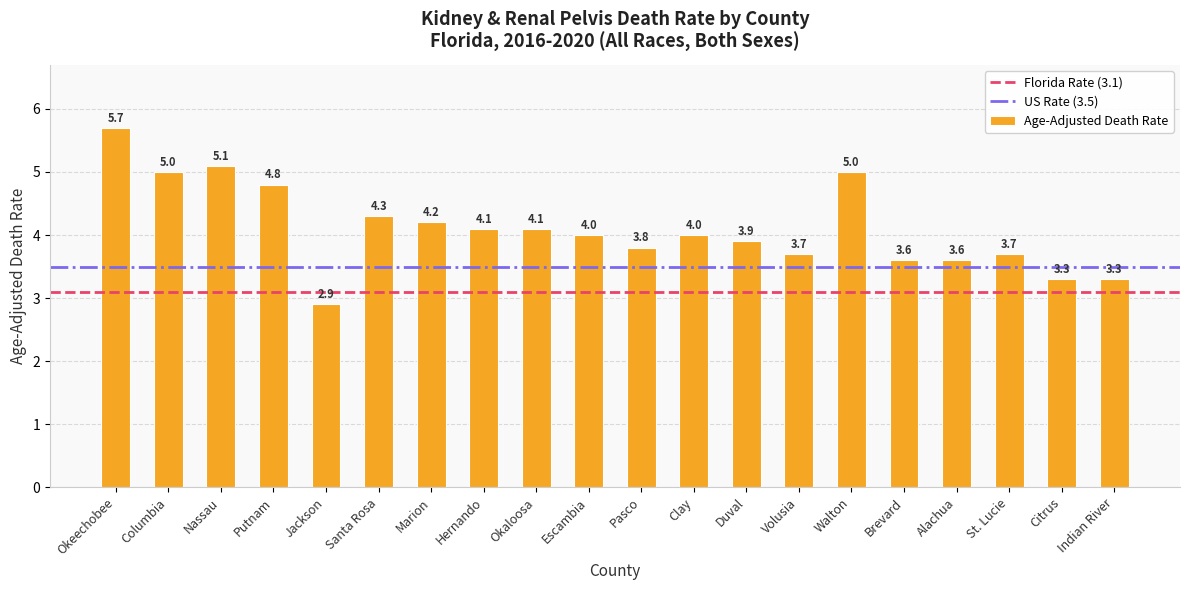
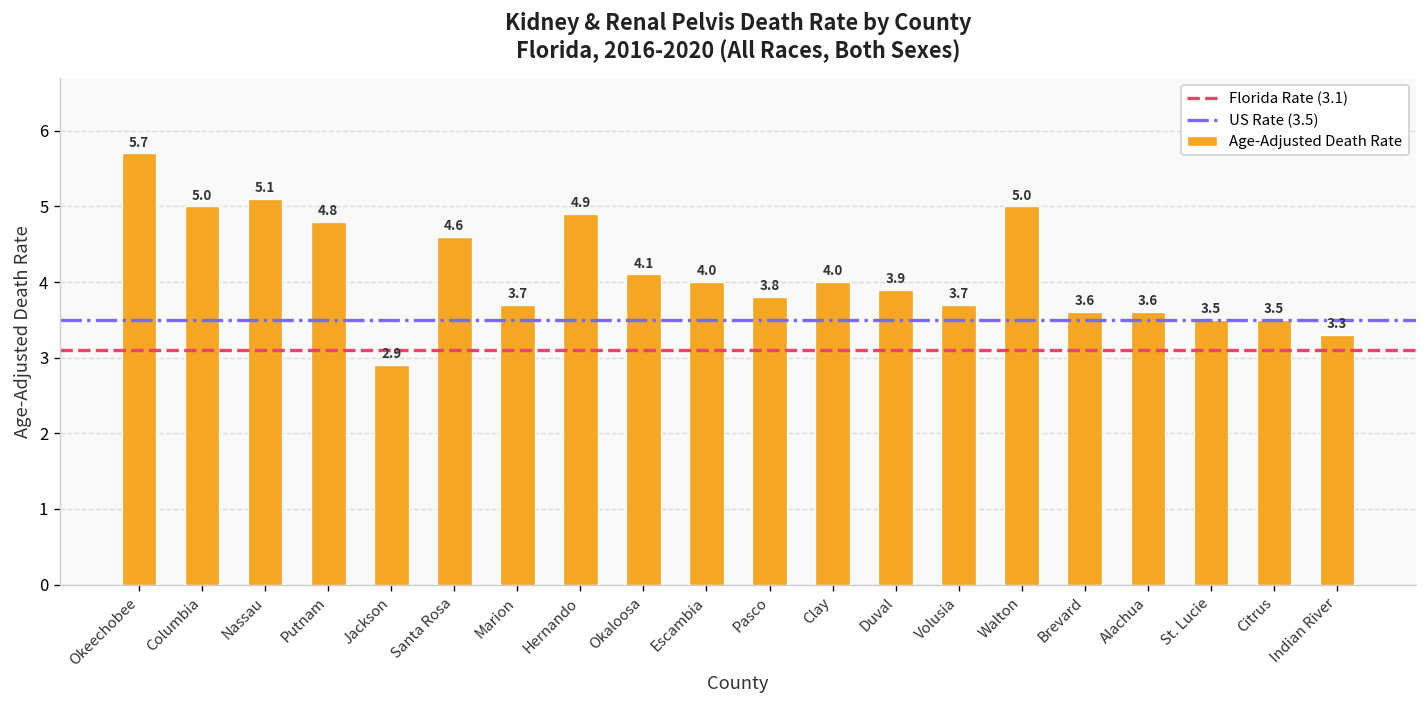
  {
    "Okeechobee": 5.7,
    "Columbia": 5.0,
    "Nassau": 5.1,
    "Putnam": 4.8,
    "Jackson": 2.9,
-   "Santa Rosa": 4.3,
-   "Marion": 4.2,
-   "Hernando": 4.1,
+   "Santa Rosa": 4.6,
+   "Marion": 3.7,
+   "Hernando": 4.9,
    "Okaloosa": 4.1,
    "Escambia": 4.0,
    "Pasco": 3.8,
    "Clay": 4.0,
    "Duval": 3.9,
    "Volusia": 3.7,
    "Walton": 5.0,
    "Brevard": 3.6,
    "Alachua": 3.6,
-   "St. Lucie": 3.7,
-   "Citrus": 3.3,
+   "St. Lucie": 3.5,
+   "Citrus": 3.5,
    "Indian River": 3.3
  }
